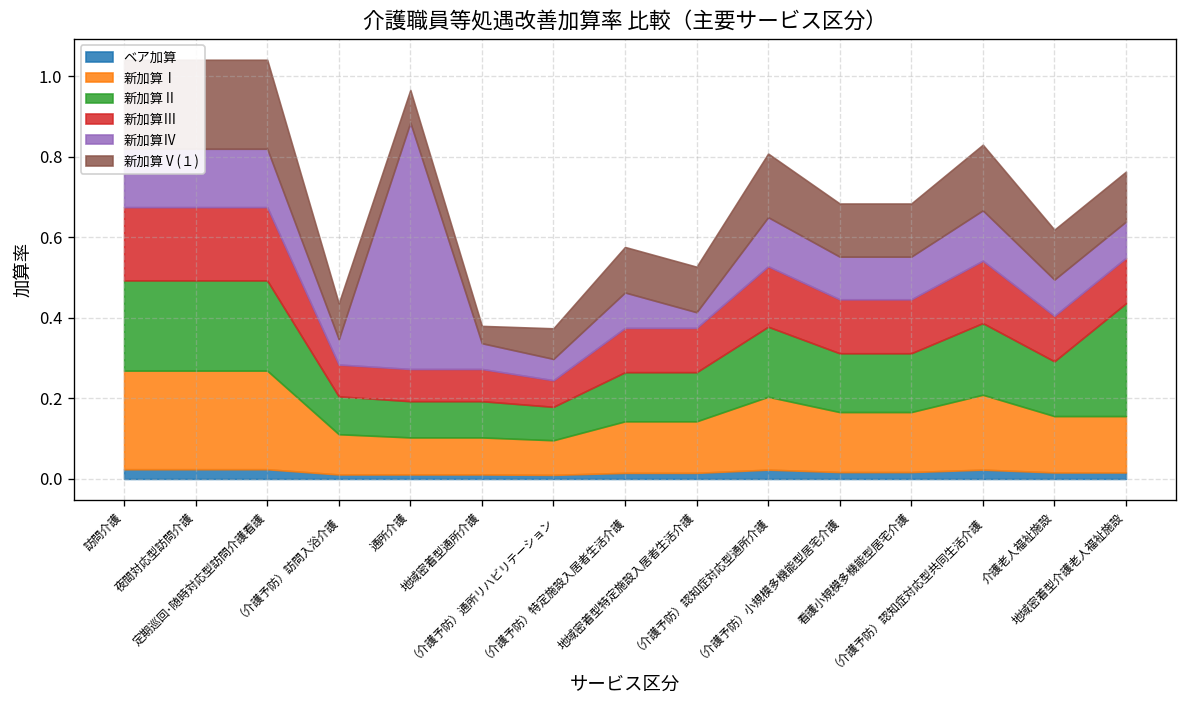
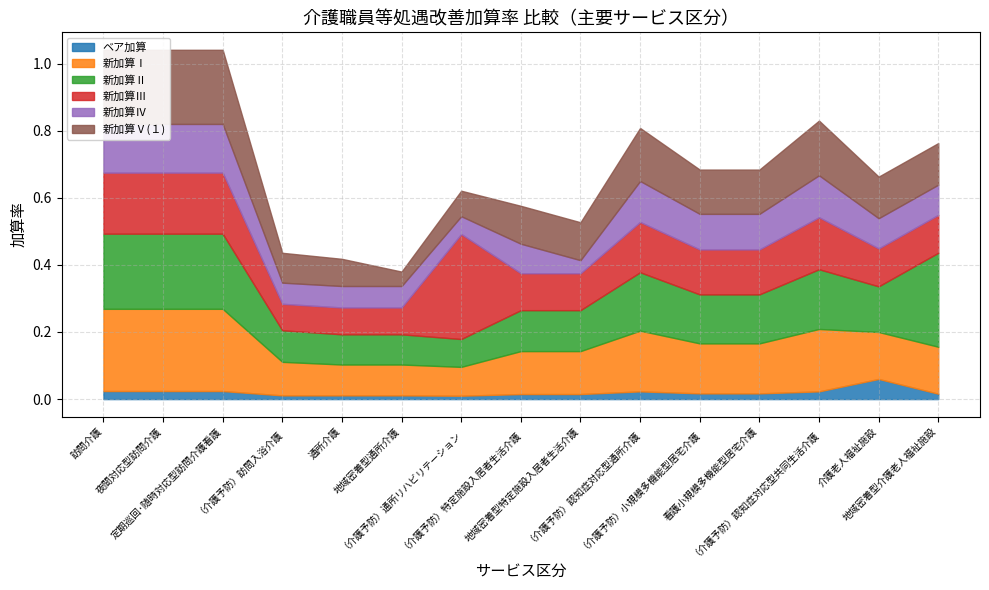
  {
    "ベア加算": {
      "訪問介護": 0.02,
      "夜間対応型訪問介護": 0.02,
      "定期巡回･随時対応型訪問介護看護": 0.02,
      "（介護予防）訪問入浴介護": 0.01,
      "通所介護": 0.01,
      "地域密着型通所介護": 0.01,
      "（介護予防）通所リハビリテーション": 0.01,
      "（介護予防）特定施設入居者生活介護": 0.02,
      "地域密着型特定施設入居者生活介護": 0.02,
      "（介護予防）認知症対応型通所介護": 0.02,
      "（介護予防）小規模多機能型居宅介護": 0.02,
      "看護小規模多機能型居宅介護": 0.02,
      "（介護予防）認知症対応型共同生活介護": 0.02,
-     "介護老人福祉施設": 0.02,
+     "介護老人福祉施設": 0.06,
      "地域密着型介護老人福祉施設": 0.02
    },
    "新加算Ⅰ": {
      "訪問介護": 0.25,
      "夜間対応型訪問介護": 0.25,
      "定期巡回･随時対応型訪問介護看護": 0.25,
      "（介護予防）訪問入浴介護": 0.10,
      "通所介護": 0.09,
      "地域密着型通所介護": 0.09,
      "（介護予防）通所リハビリテーション": 0.09,
      "（介護予防）特定施設入居者生活介護": 0.13,
      "地域密着型特定施設入居者生活介護": 0.13,
      "（介護予防）認知症対応型通所介護": 0.18,
      "（介護予防）小規模多機能型居宅介護": 0.15,
      "看護小規模多機能型居宅介護": 0.15,
      "（介護予防）認知症対応型共同生活介護": 0.19,
      "介護老人福祉施設": 0.14,
      "地域密着型介護老人福祉施設": 0.14
    },
    "新加算Ⅱ": {
      "訪問介護": 0.22,
      "夜間対応型訪問介護": 0.22,
      "定期巡回･随時対応型訪問介護看護": 0.22,
      "（介護予防）訪問入浴介護": 0.09,
      "通所介護": 0.09,
      "地域密着型通所介護": 0.09,
      "（介護予防）通所リハビリテーション": 0.08,
      "（介護予防）特定施設入居者生活介護": 0.12,
      "地域密着型特定施設入居者生活介護": 0.12,
      "（介護予防）認知症対応型通所介護": 0.17,
      "（介護予防）小規模多機能型居宅介護": 0.15,
      "看護小規模多機能型居宅介護": 0.15,
      "（介護予防）認知症対応型共同生活介護": 0.18,
      "介護老人福祉施設": 0.14,
      "地域密着型介護老人福祉施設": 0.28
    },
    "新加算Ⅲ": {
      "訪問介護": 0.18,
      "夜間対応型訪問介護": 0.18,
      "定期巡回･随時対応型訪問介護看護": 0.18,
      "（介護予防）訪問入浴介護": 0.08,
      "通所介護": 0.08,
      "地域密着型通所介護": 0.08,
-     "（介護予防）通所リハビリテーション": 0.07,
+     "（介護予防）通所リハビリテーション": 0.31,
      "（介護予防）特定施設入居者生活介護": 0.11,
      "地域密着型特定施設入居者生活介護": 0.11,
      "（介護予防）認知症対応型通所介護": 0.15,
      "（介護予防）小規模多機能型居宅介護": 0.13,
      "看護小規模多機能型居宅介護": 0.13,
      "（介護予防）認知症対応型共同生活介護": 0.16,
      "介護老人福祉施設": 0.11,
      "地域密着型介護老人福祉施設": 0.11
    },
    "新加算Ⅳ": {
      "定期巡回･随時対応型訪問介護看護": 0.15,
      "（介護予防）訪問入浴介護": 0.06,
-     "通所介護": 0.61,
+     "通所介護": 0.06,
      "地域密着型通所介護": 0.06,
      "（介護予防）通所リハビリテーション": 0.05,
      "（介護予防）特定施設入居者生活介護": 0.09,
      "地域密着型特定施設入居者生活介護": 0.04,
      "（介護予防）認知症対応型通所介護": 0.12,
      "（介護予防）小規模多機能型居宅介護": 0.11,
      "看護小規模多機能型居宅介護": 0.11,
      "（介護予防）認知症対応型共同生活介護": 0.13,
      "介護老人福祉施設": 0.09,
      "地域密着型介護老人福祉施設": 0.09
    },
    "新加算Ⅴ(１)": {
      "定期巡回･随時対応型訪問介護看護": 0.22,
      "（介護予防）訪問入浴介護": 0.09,
      "通所介護": 0.08,
      "地域密着型通所介護": 0.04,
      "（介護予防）通所リハビリテーション": 0.08,
      "（介護予防）特定施設入居者生活介護": 0.11,
      "地域密着型特定施設入居者生活介護": 0.11,
      "（介護予防）認知症対応型通所介護": 0.16,
      "（介護予防）小規模多機能型居宅介護": 0.13,
      "看護小規模多機能型居宅介護": 0.13,
      "（介護予防）認知症対応型共同生活介護": 0.16,
      "介護老人福祉施設": 0.12,
      "地域密着型介護老人福祉施設": 0.12
    }
  }
